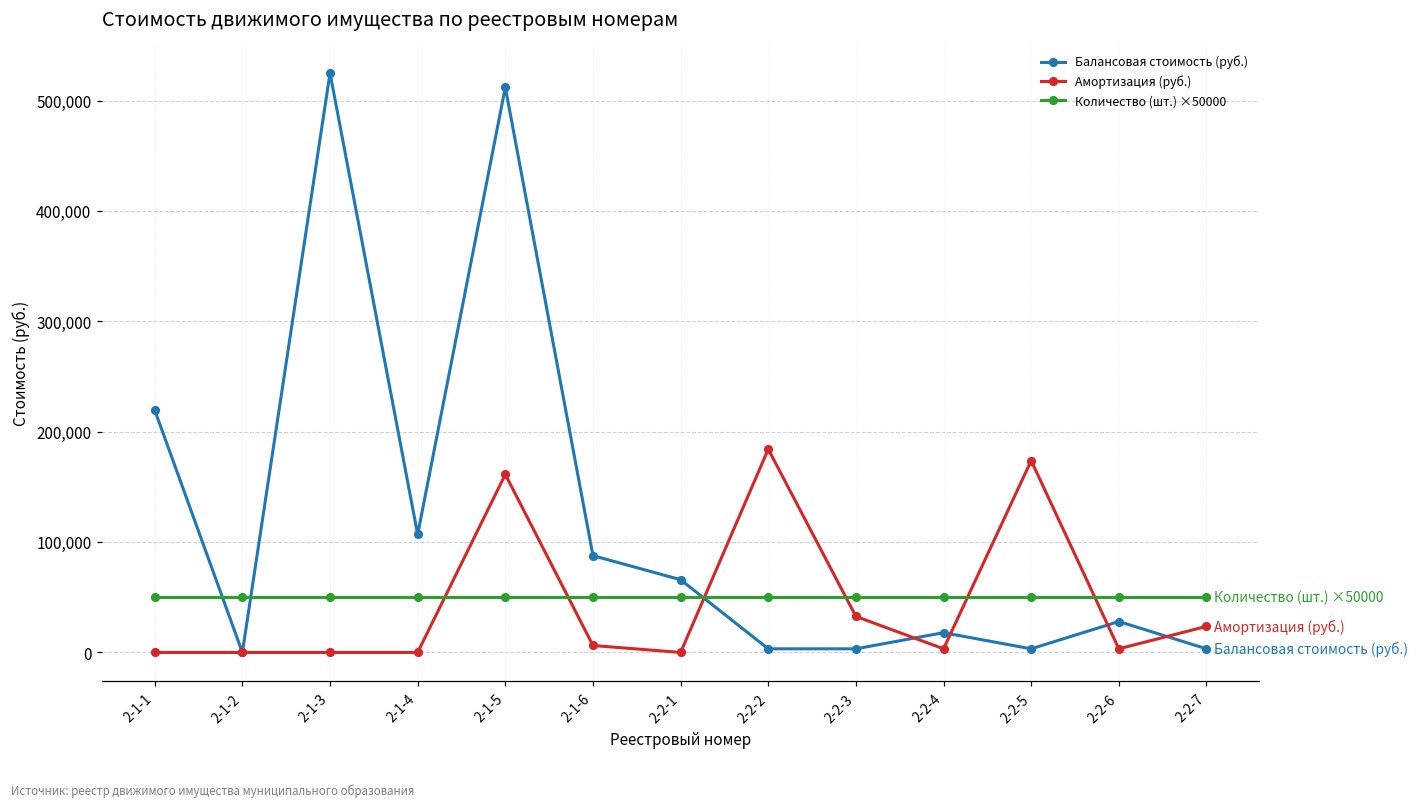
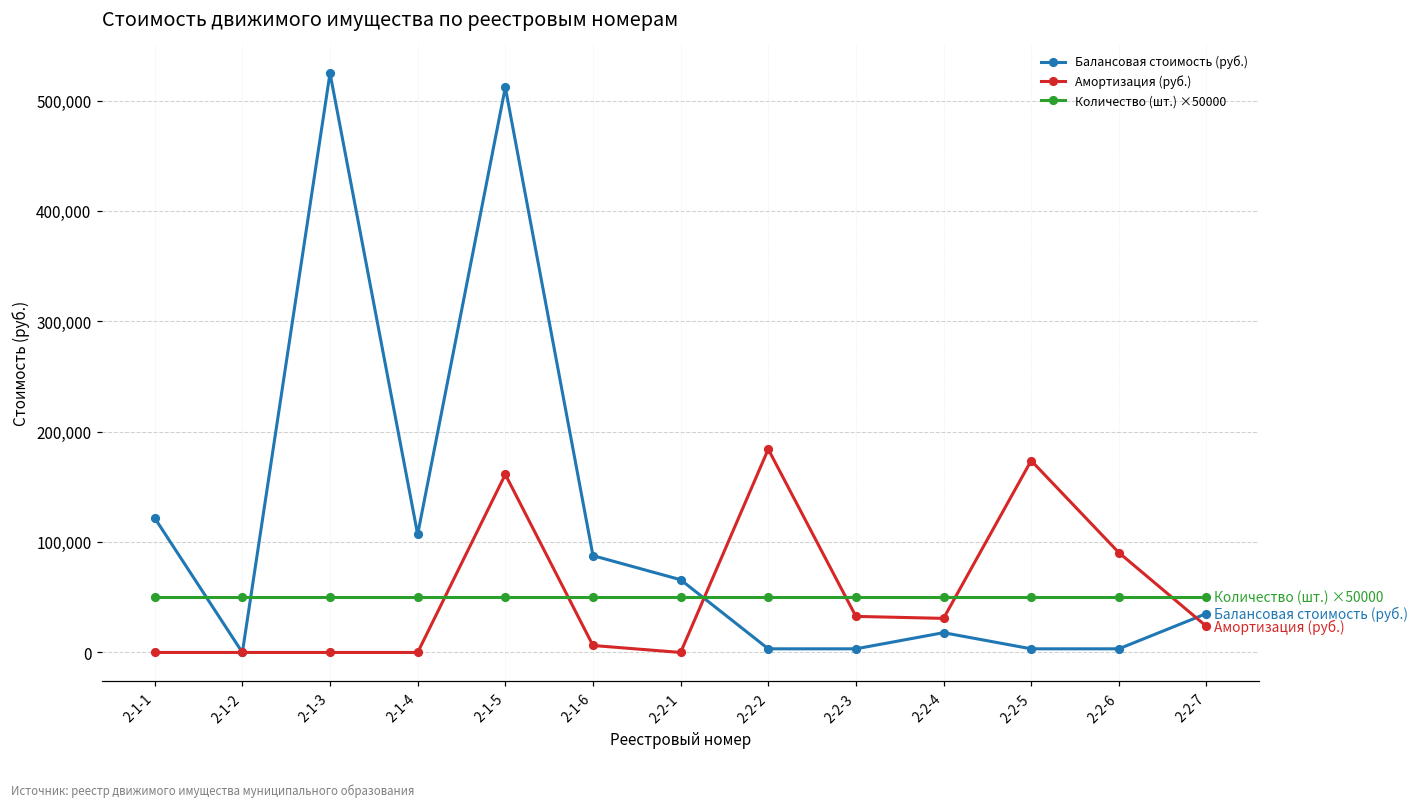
  {
    "Балансовая стоимость (руб.)": {
-     "2-1-1": "220,000",
+     "2-1-1": "122,000",
      "2-1-3": "525,000",
      "2-1-4": "107,000",
      "2-1-5": "512,000",
      "2-1-6": "88,000",
      "2-2-1": "66,000",
      "2-2-2": "3,000",
      "2-2-3": "3,000",
      "2-2-4": "18,000",
      "2-2-5": "3,000",
-     "2-2-6": "28,000",
-     "2-2-7": "3,000"
+     "2-2-6": "3,000",
+     "2-2-7": "35,000"
    },
    "Амортизация (руб.)": {
      "2-1-1": "0",
      "2-1-3": "0",
      "2-1-4": "0",
      "2-1-5": "161,000",
      "2-1-6": "6,000",
      "2-2-1": "0",
      "2-2-2": "184,000",
      "2-2-3": "33,000",
-     "2-2-4": "3,000",
+     "2-2-4": "31,000",
      "2-2-5": "174,000",
-     "2-2-6": "3,000",
+     "2-2-6": "90,000",
      "2-2-7": "24,000"
    },
    "Количество (шт.) ×50000": {
      "2-2-7": "50000"
    }
  }
